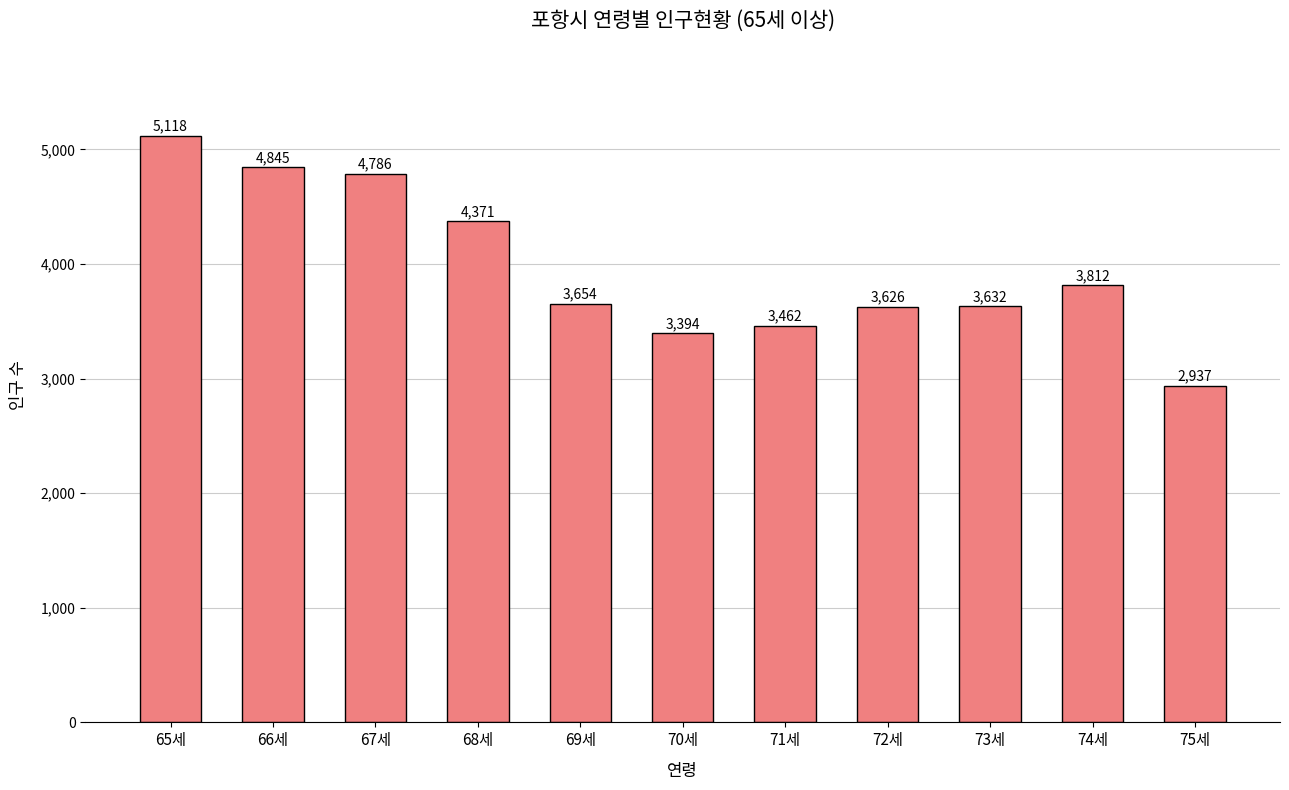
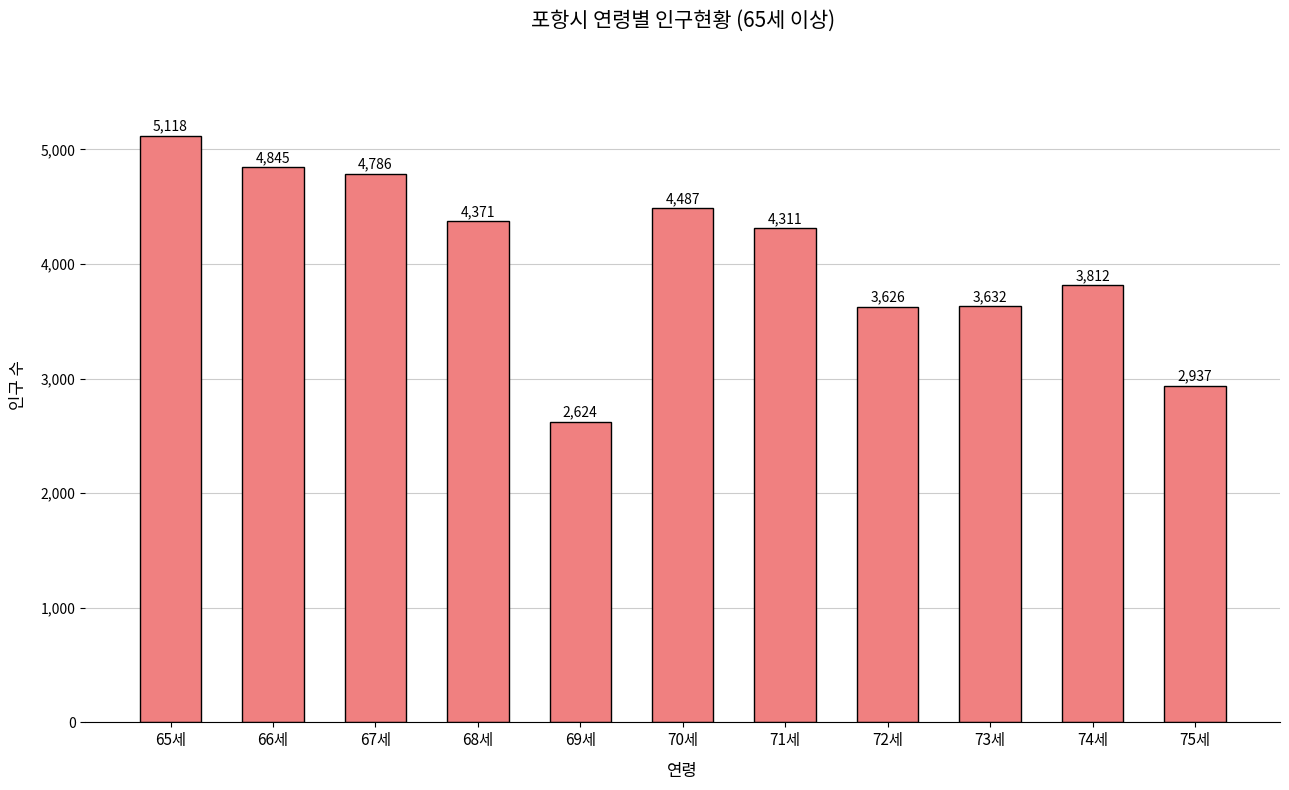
  {
    "65세": "5,118",
    "66세": "4,845",
    "67세": "4,786",
    "68세": "4,371",
-   "69세": "3,654",
-   "70세": "3,394",
-   "71세": "3,462",
+   "69세": "2,624",
+   "70세": "4,487",
+   "71세": "4,311",
    "72세": "3,626",
    "73세": "3,632",
    "74세": "3,812",
    "75세": "2,937"
  }
